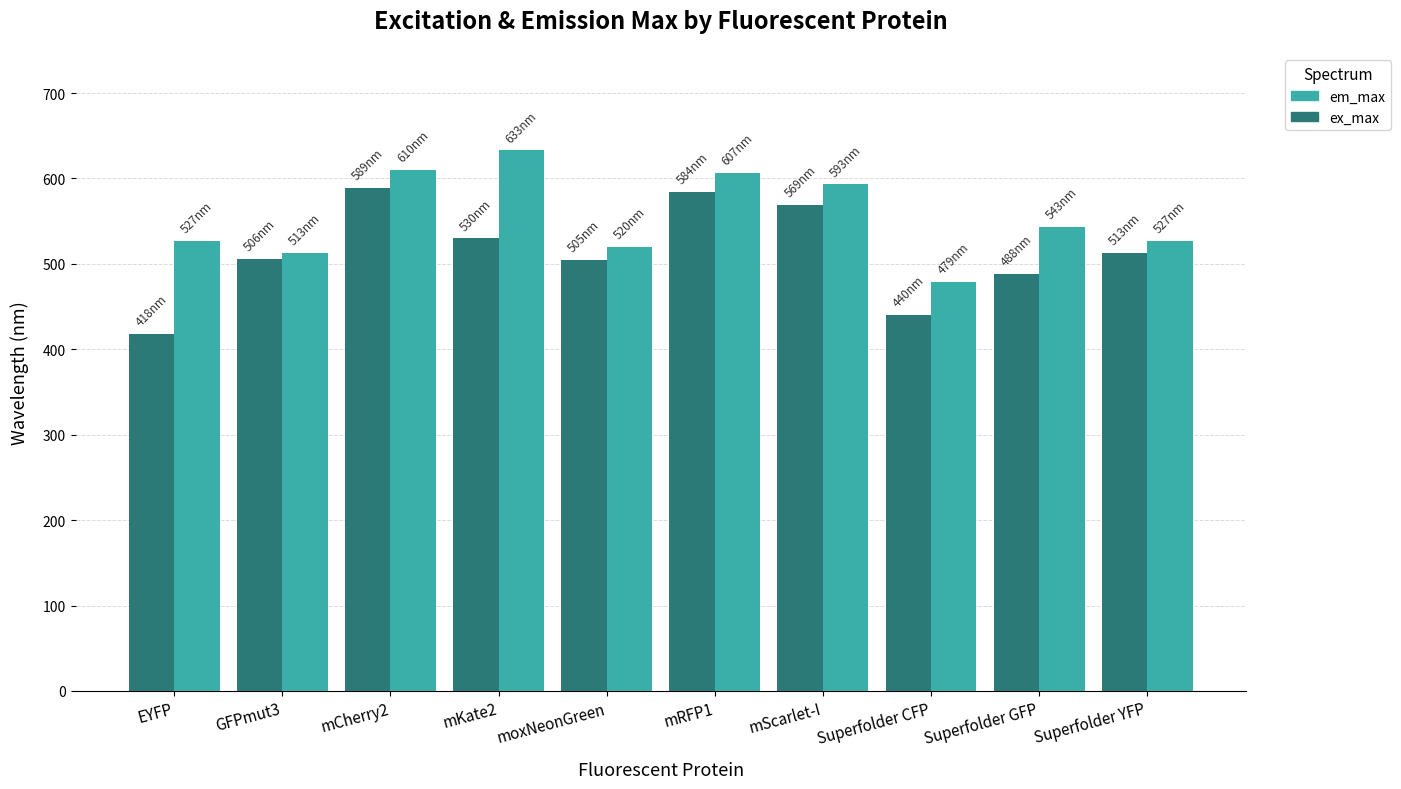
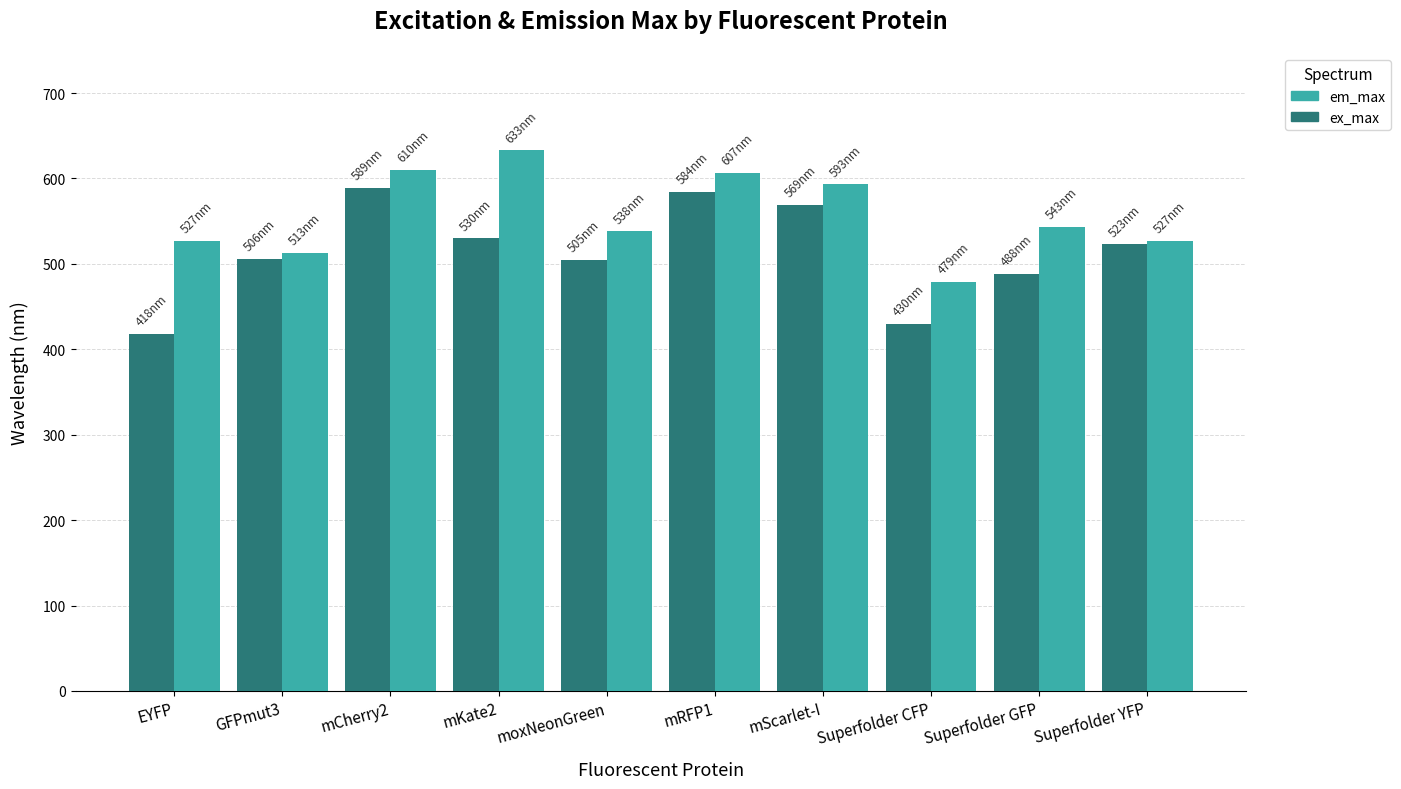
  {
    "em_max": {
      "EYFP": 527,
      "GFPmut3": 513,
      "mCherry2": 610,
      "mKate2": 633,
-     "moxNeonGreen": 520,
+     "moxNeonGreen": 538,
      "mRFP1": 607,
      "mScarlet-I": 593,
      "Superfolder CFP": 479,
      "Superfolder GFP": 543,
      "Superfolder YFP": 527
    },
    "ex_max": {
      "EYFP": 418,
      "GFPmut3": 506,
      "mCherry2": 589,
      "mKate2": 530,
      "moxNeonGreen": 505,
      "mRFP1": 584,
      "mScarlet-I": 569,
-     "Superfolder CFP": 440,
+     "Superfolder CFP": 430,
      "Superfolder GFP": 488,
-     "Superfolder YFP": 513
+     "Superfolder YFP": 523
    }
  }
